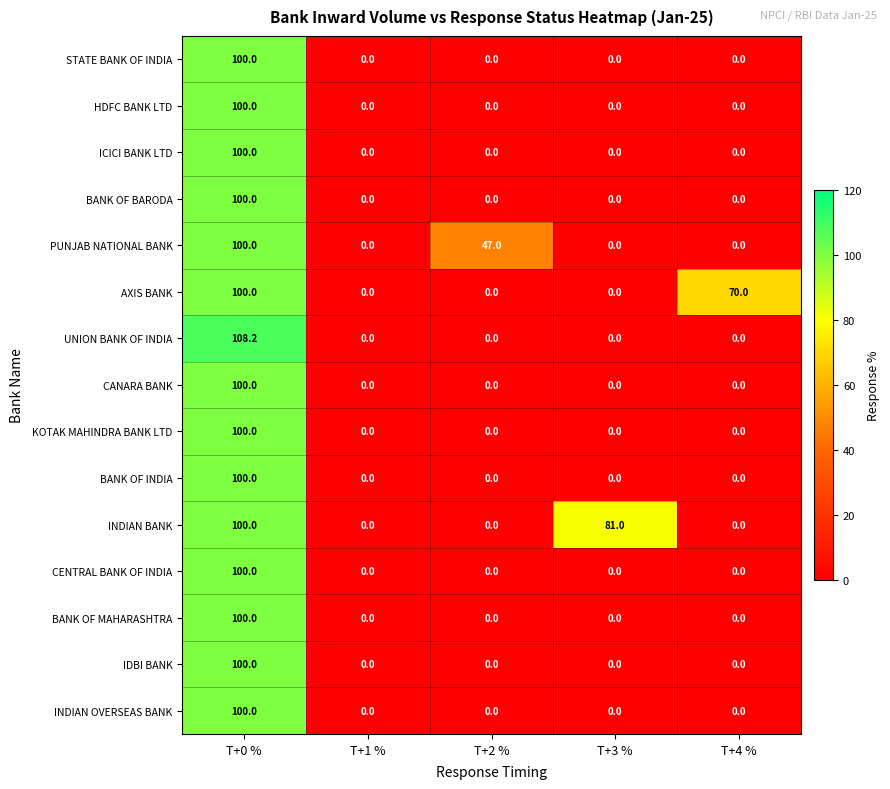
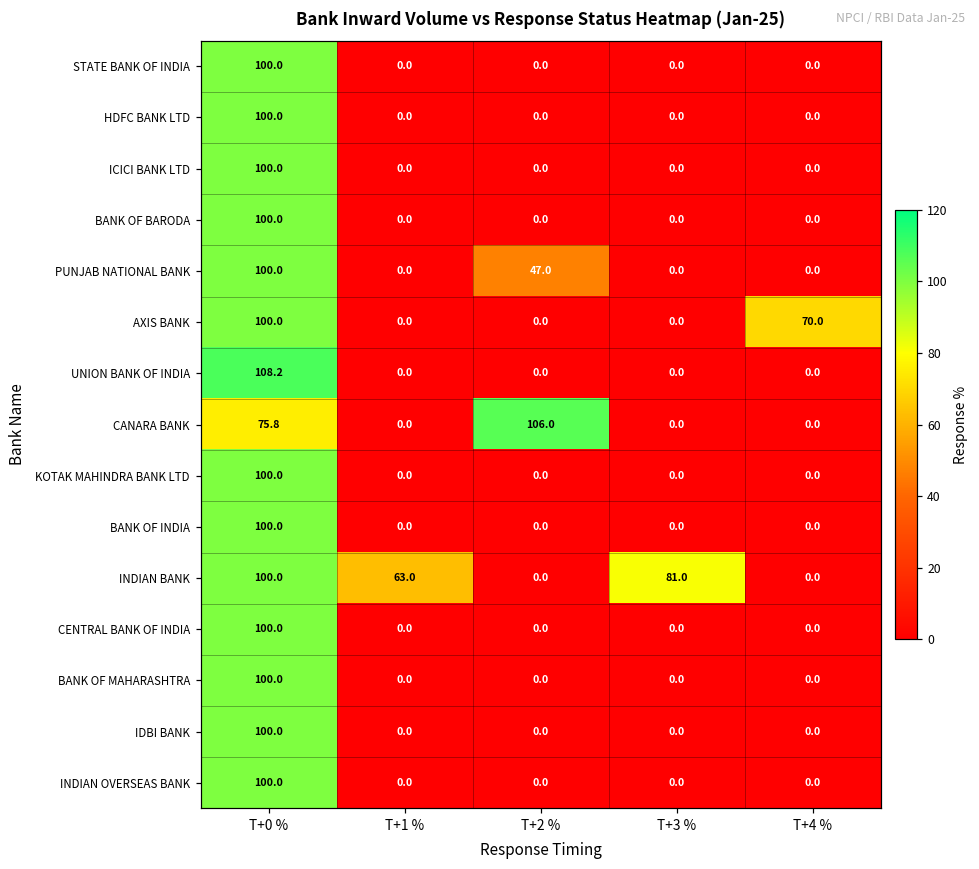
  {
    "STATE BANK OF INDIA": {
      "T+0 %": 100.0,
      "T+1 %": 0.0,
      "T+2 %": 0.0,
      "T+3 %": 0.0,
      "T+4 %": 0.0
    },
    "HDFC BANK LTD": {
      "T+0 %": 100.0,
      "T+1 %": 0.0,
      "T+2 %": 0.0,
      "T+3 %": 0.0,
      "T+4 %": 0.0
    },
    "ICICI BANK LTD": {
      "T+0 %": 100.0,
      "T+1 %": 0.0,
      "T+2 %": 0.0,
      "T+3 %": 0.0,
      "T+4 %": 0.0
    },
    "BANK OF BARODA": {
      "T+0 %": 100.0,
      "T+1 %": 0.0,
      "T+2 %": 0.0,
      "T+3 %": 0.0,
      "T+4 %": 0.0
    },
    "PUNJAB NATIONAL BANK": {
      "T+0 %": 100.0,
      "T+1 %": 0.0,
      "T+2 %": 47.0,
      "T+3 %": 0.0,
      "T+4 %": 0.0
    },
    "AXIS BANK": {
      "T+0 %": 100.0,
      "T+1 %": 0.0,
      "T+2 %": 0.0,
      "T+3 %": 0.0,
      "T+4 %": 70.0
    },
    "UNION BANK OF INDIA": {
      "T+0 %": 108.2,
      "T+1 %": 0.0,
      "T+2 %": 0.0,
      "T+3 %": 0.0,
      "T+4 %": 0.0
    },
    "CANARA BANK": {
-     "T+0 %": 100.0,
+     "T+0 %": 75.8,
      "T+1 %": 0.0,
-     "T+2 %": 0.0,
+     "T+2 %": 106.0,
      "T+3 %": 0.0,
      "T+4 %": 0.0
    },
    "KOTAK MAHINDRA BANK LTD": {
      "T+0 %": 100.0,
      "T+1 %": 0.0,
      "T+2 %": 0.0,
      "T+3 %": 0.0,
      "T+4 %": 0.0
    },
    "BANK OF INDIA": {
      "T+0 %": 100.0,
      "T+1 %": 0.0,
      "T+2 %": 0.0,
      "T+3 %": 0.0,
      "T+4 %": 0.0
    },
    "INDIAN BANK": {
      "T+0 %": 100.0,
-     "T+1 %": 0.0,
+     "T+1 %": 63.0,
      "T+2 %": 0.0,
      "T+3 %": 81.0,
      "T+4 %": 0.0
    },
    "CENTRAL BANK OF INDIA": {
      "T+0 %": 100.0,
      "T+1 %": 0.0,
      "T+2 %": 0.0,
      "T+3 %": 0.0,
      "T+4 %": 0.0
    },
    "BANK OF MAHARASHTRA": {
      "T+0 %": 100.0,
      "T+1 %": 0.0,
      "T+2 %": 0.0,
      "T+3 %": 0.0,
      "T+4 %": 0.0
    },
    "IDBI BANK": {
      "T+0 %": 100.0,
      "T+1 %": 0.0,
      "T+2 %": 0.0,
      "T+3 %": 0.0,
      "T+4 %": 0.0
    },
    "INDIAN OVERSEAS BANK": {
      "T+0 %": 100.0,
      "T+1 %": 0.0,
      "T+2 %": 0.0,
      "T+3 %": 0.0,
      "T+4 %": 0.0
    }
  }
